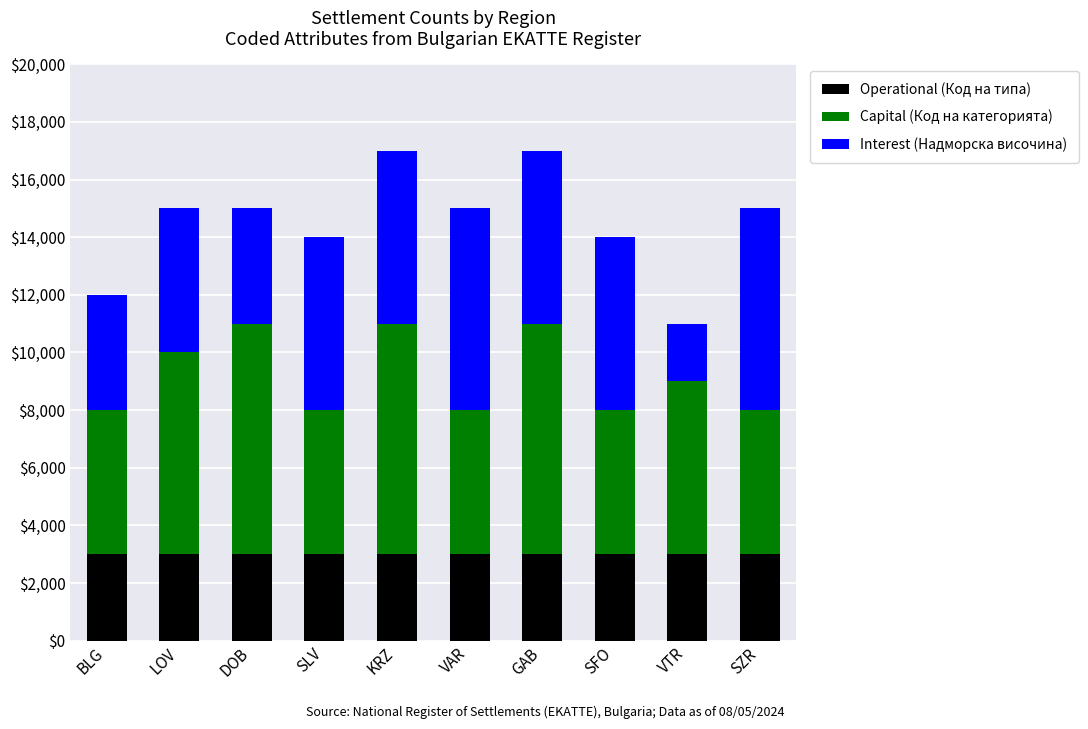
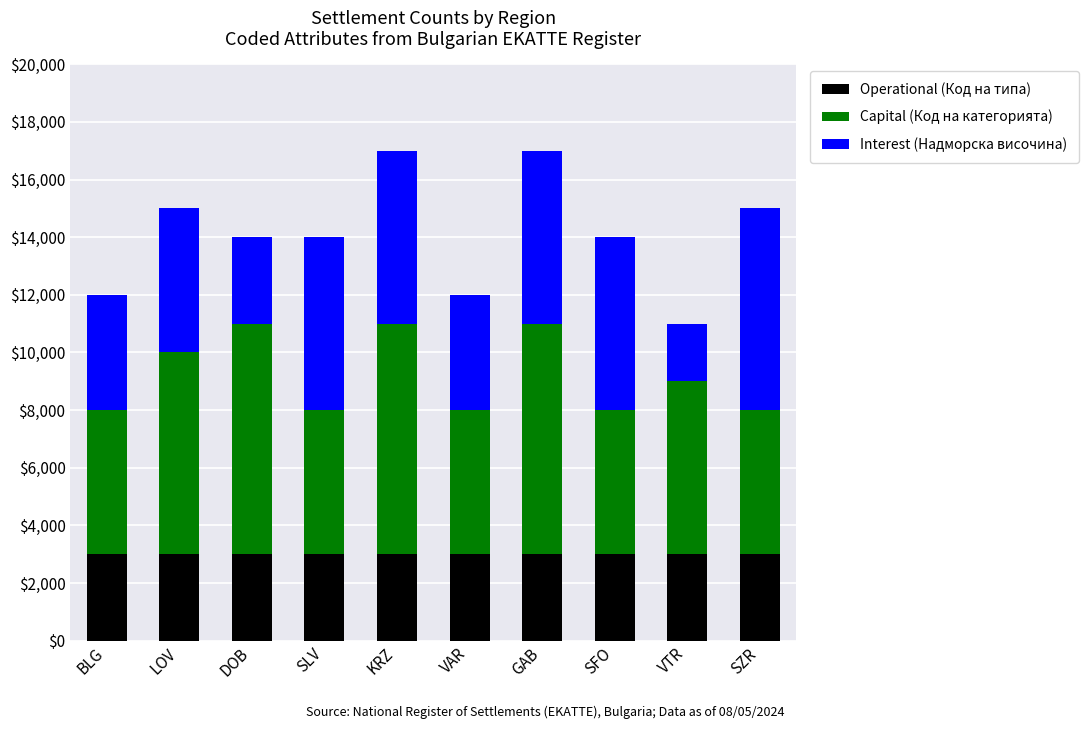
  {
    "Operational (Код на типа)": {
      "BLG": "$3,000",
      "LOV": "$3,000",
      "DOB": "$3,000",
      "SLV": "$3,000",
      "KRZ": "$3,000",
      "VAR": "$3,000",
      "GAB": "$3,000",
      "SFO": "$3,000",
      "VTR": "$3,000",
      "SZR": "$3,000"
    },
    "Capital (Код на категорията)": {
      "BLG": "$5,000",
      "LOV": "$7,000",
      "DOB": "$8,000",
      "SLV": "$5,000",
      "KRZ": "$8,000",
      "VAR": "$5,000",
      "GAB": "$8,000",
      "SFO": "$5,000",
      "VTR": "$6,000",
      "SZR": "$5,000"
    },
    "Interest (Надморска височина)": {
      "BLG": "$4,000",
      "LOV": "$5,000",
-     "DOB": "$4,000",
+     "DOB": "$3,000",
      "SLV": "$6,000",
      "KRZ": "$6,000",
-     "VAR": "$7,000",
+     "VAR": "$4,000",
      "GAB": "$6,000",
      "SFO": "$6,000",
      "VTR": "$2,000",
      "SZR": "$7,000"
    }
  }
